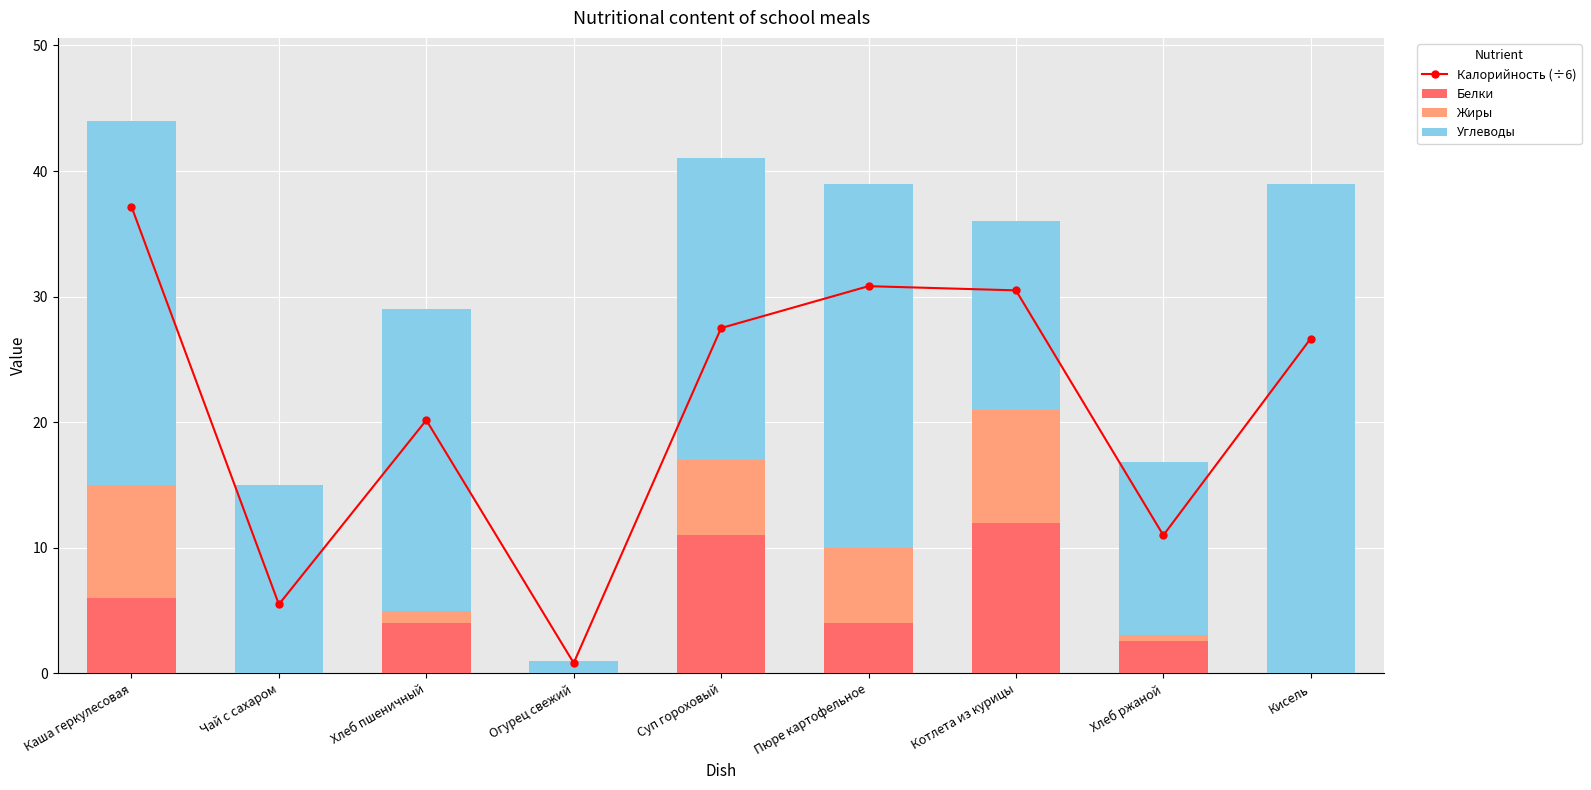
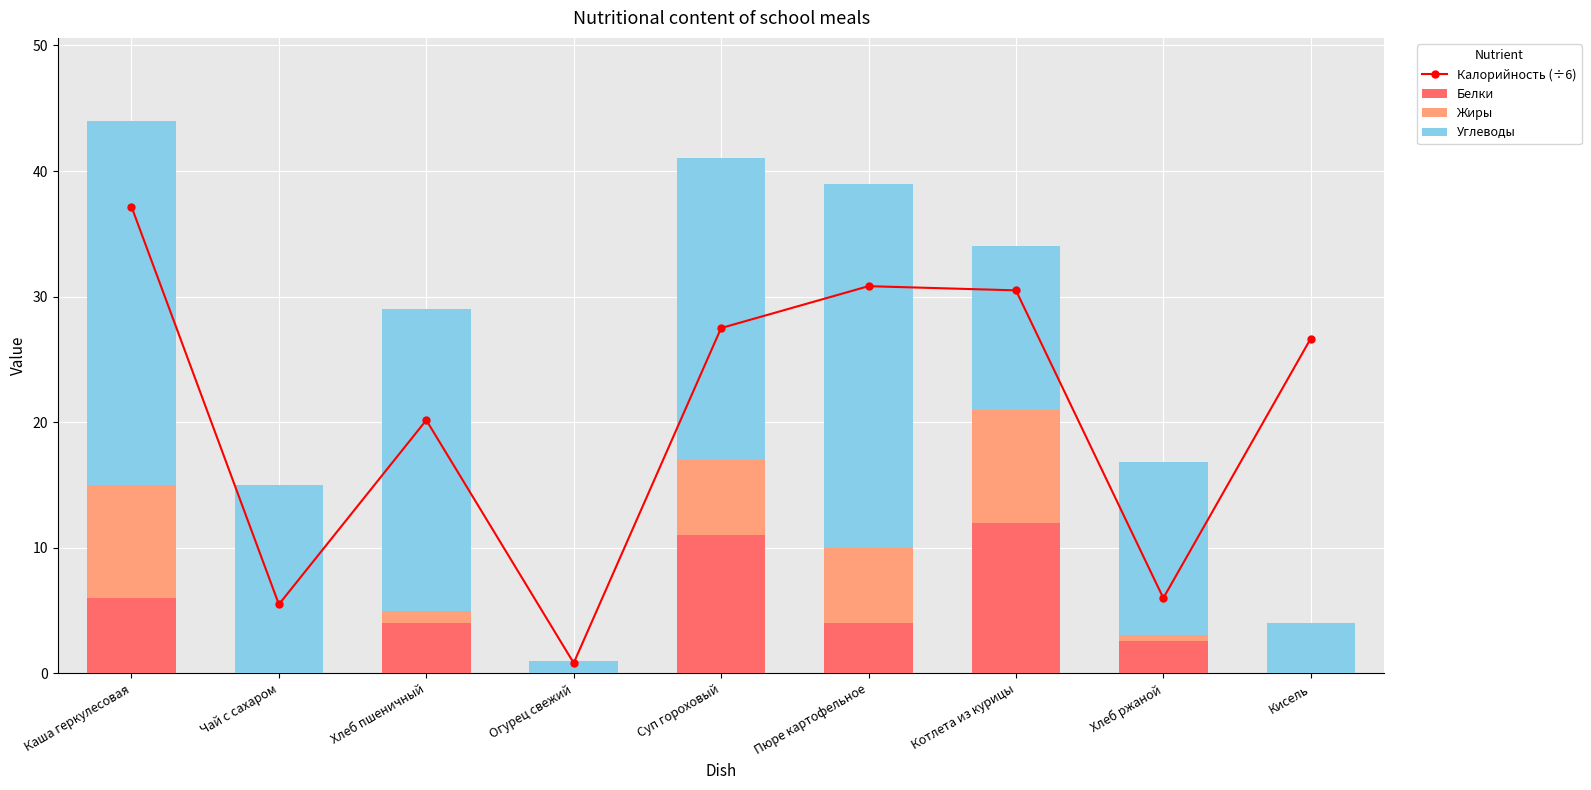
  {
    "Калорийность (÷6)": {
      "Каша геркулесовая": 37.2,
      "Чай с сахаром": 5.5,
      "Хлеб пшеничный": 20.2,
      "Огурец свежий": 0.8,
      "Суп гороховый": 27.5,
      "Пюре картофельное": 30.8,
      "Котлета из курицы": 30.5,
-     "Хлеб ржаной": 11.0,
+     "Хлеб ржаной": 6.0,
      "Кисель": 26.7
    },
    "Углеводы": {
      "Каша геркулесовая": 29,
      "Чай с сахаром": 15,
      "Хлеб пшеничный": 24,
      "Огурец свежий": 1,
      "Суп гороховый": 24,
      "Пюре картофельное": 29,
-     "Котлета из курицы": 15,
+     "Котлета из курицы": 13,
      "Хлеб ржаной": 13.7,
-     "Кисель": 39
+     "Кисель": 4
    }
  }
